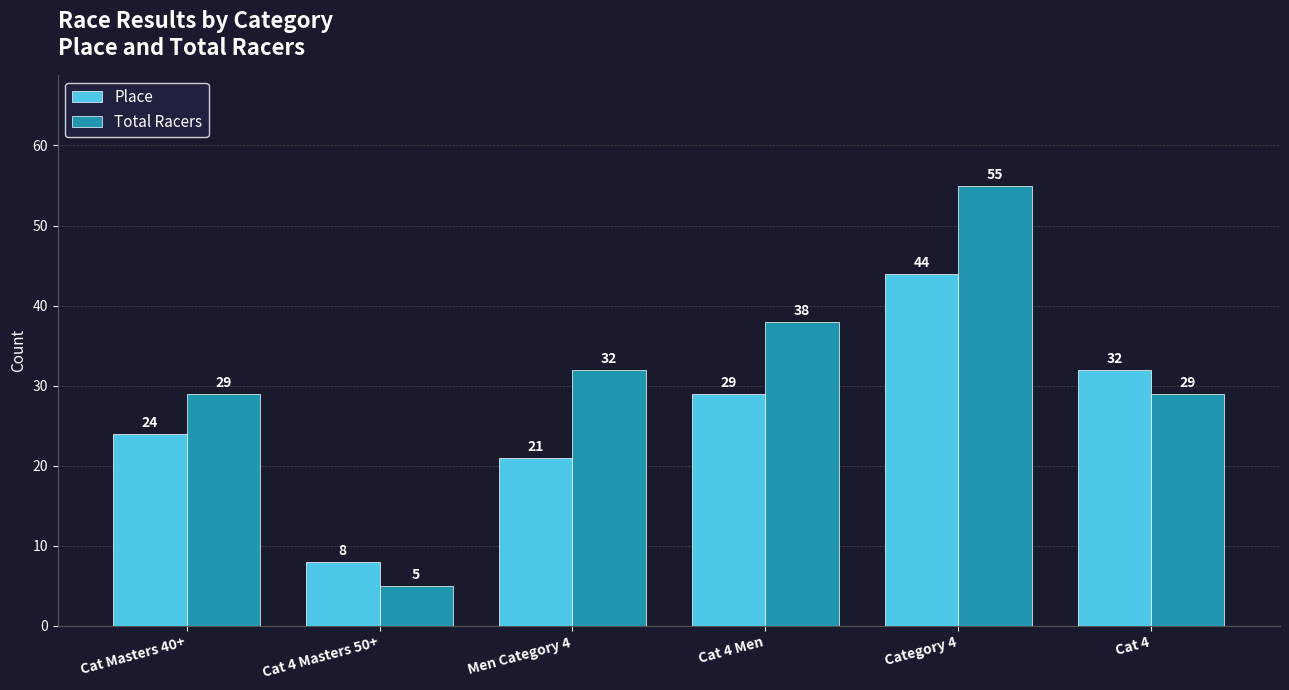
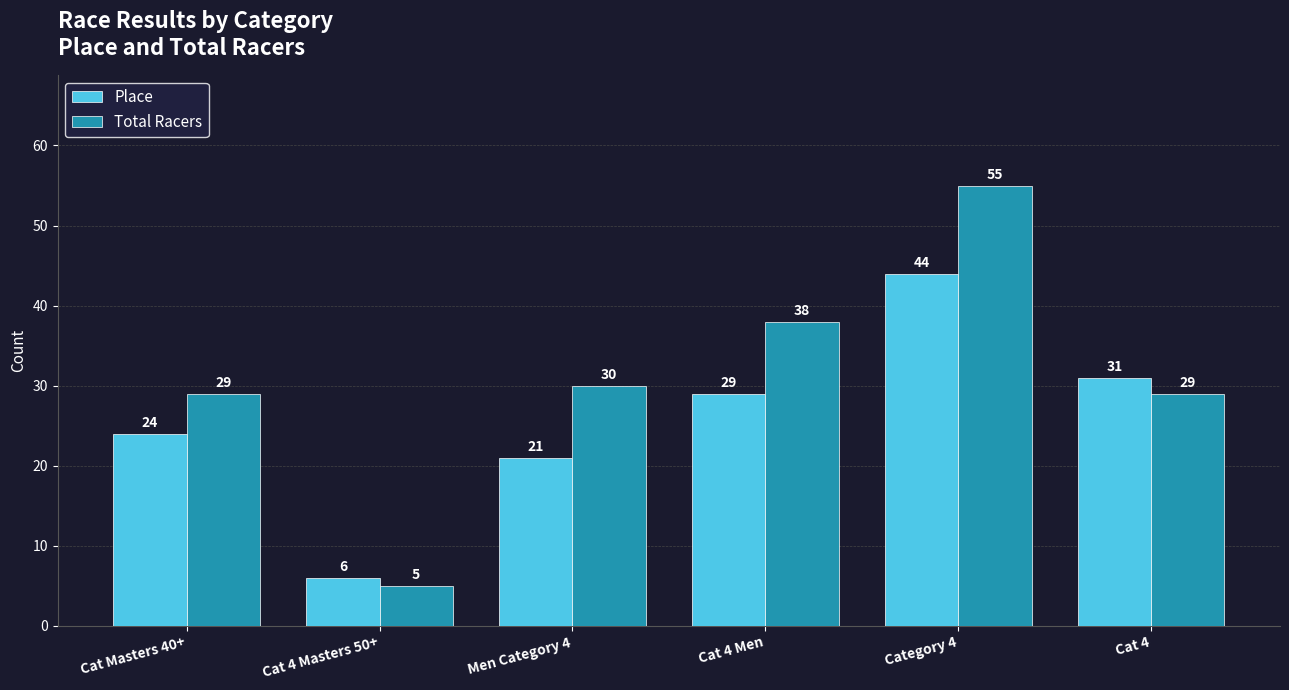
  {
    "Place": {
      "Cat Masters 40+": 24,
-     "Cat 4 Masters 50+": 8,
+     "Cat 4 Masters 50+": 6,
      "Men Category 4": 21,
      "Cat 4 Men": 29,
      "Category 4": 44,
-     "Cat 4": 32
+     "Cat 4": 31
    },
    "Total Racers": {
      "Cat Masters 40+": 29,
      "Cat 4 Masters 50+": 5,
-     "Men Category 4": 32,
+     "Men Category 4": 30,
      "Cat 4 Men": 38,
      "Category 4": 55,
      "Cat 4": 29
    }
  }
